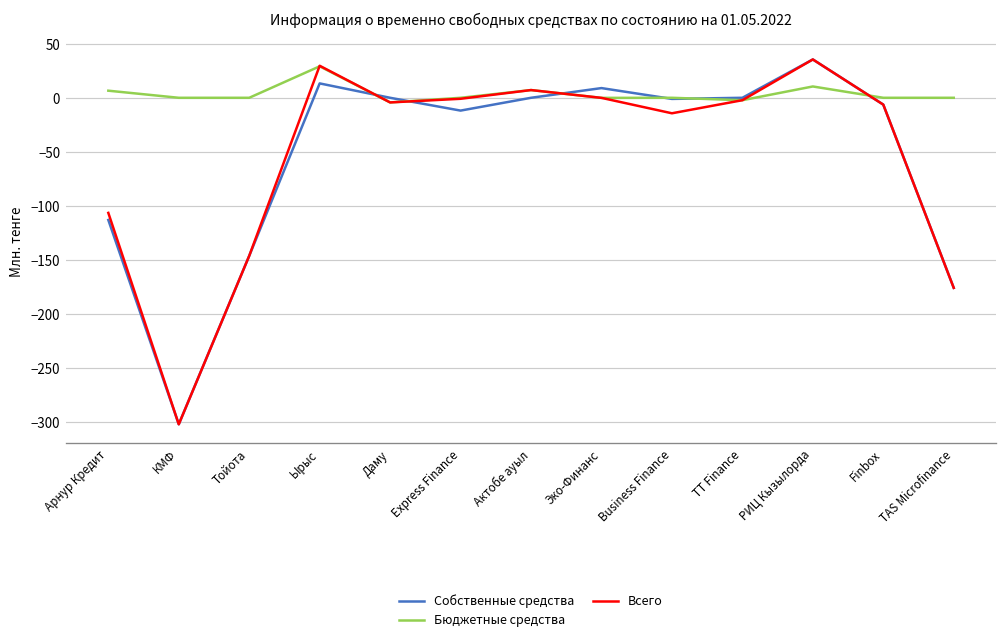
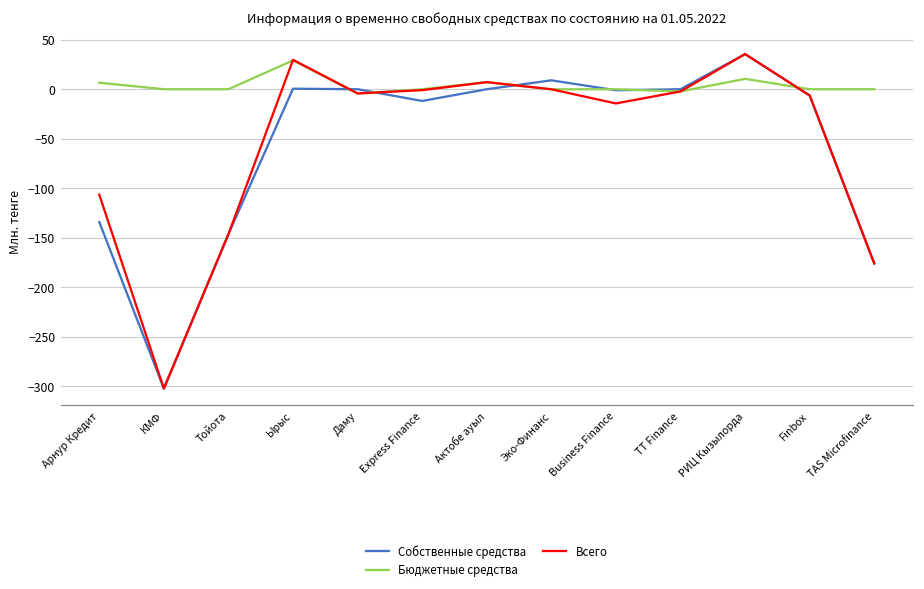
  {
    "Собственные средства": {
-     "Арнур Кредит": -110,
-     "Ырыс": 10,
+     "Арнур Кредит": -130,
+     "Ырыс": 0,
      "Даму": 0,
      "Express Finance": -10,
      "Актобе ауыл": 0,
      "Эко-Финанс": 10
    },
    "Бюджетные средства": {
      "Арнур Кредит": 10,
      "КМФ": 0,
      "Тойота": 0,
      "РИЦ Кызылорда": 10,
      "Finbox": 0,
      "TAS Microfinance": 0
    },
    "Всего": {
      "Арнур Кредит": -110,
      "Business Finance": -10
    }
  }
